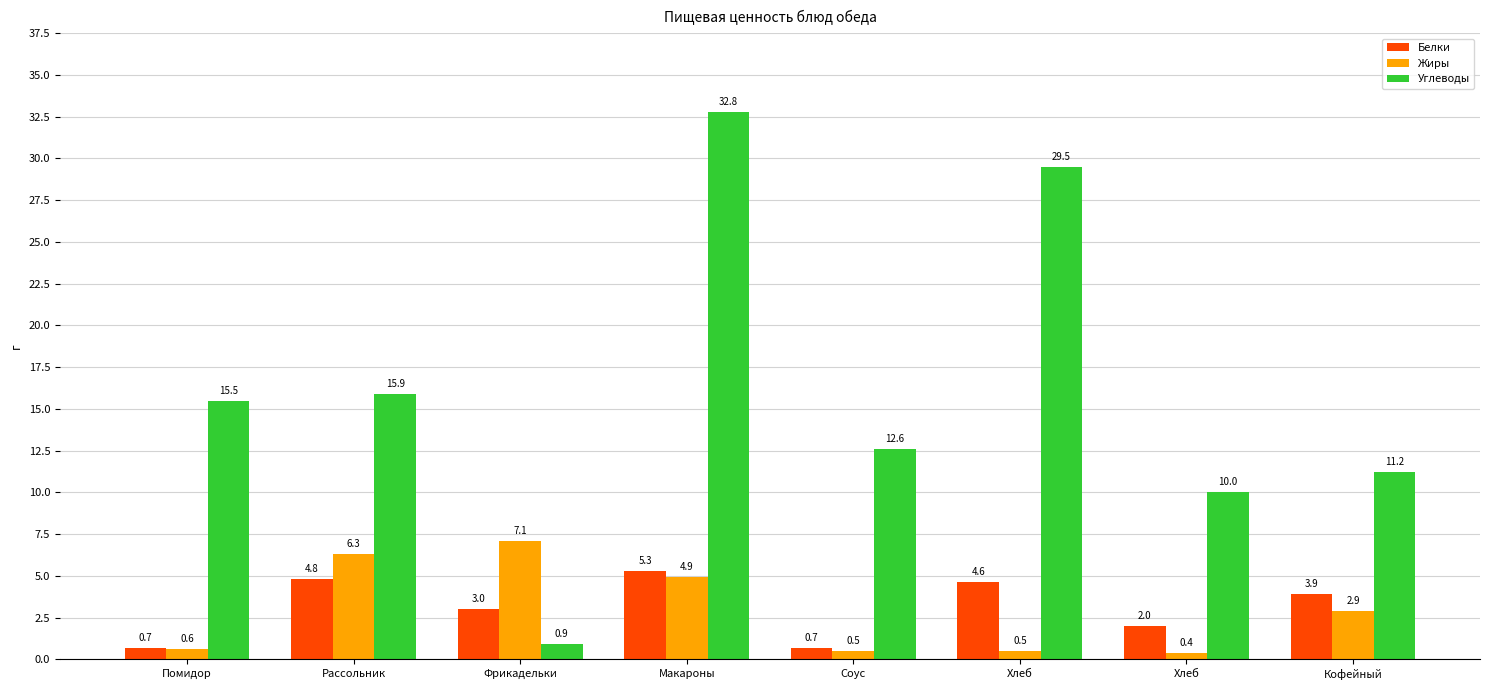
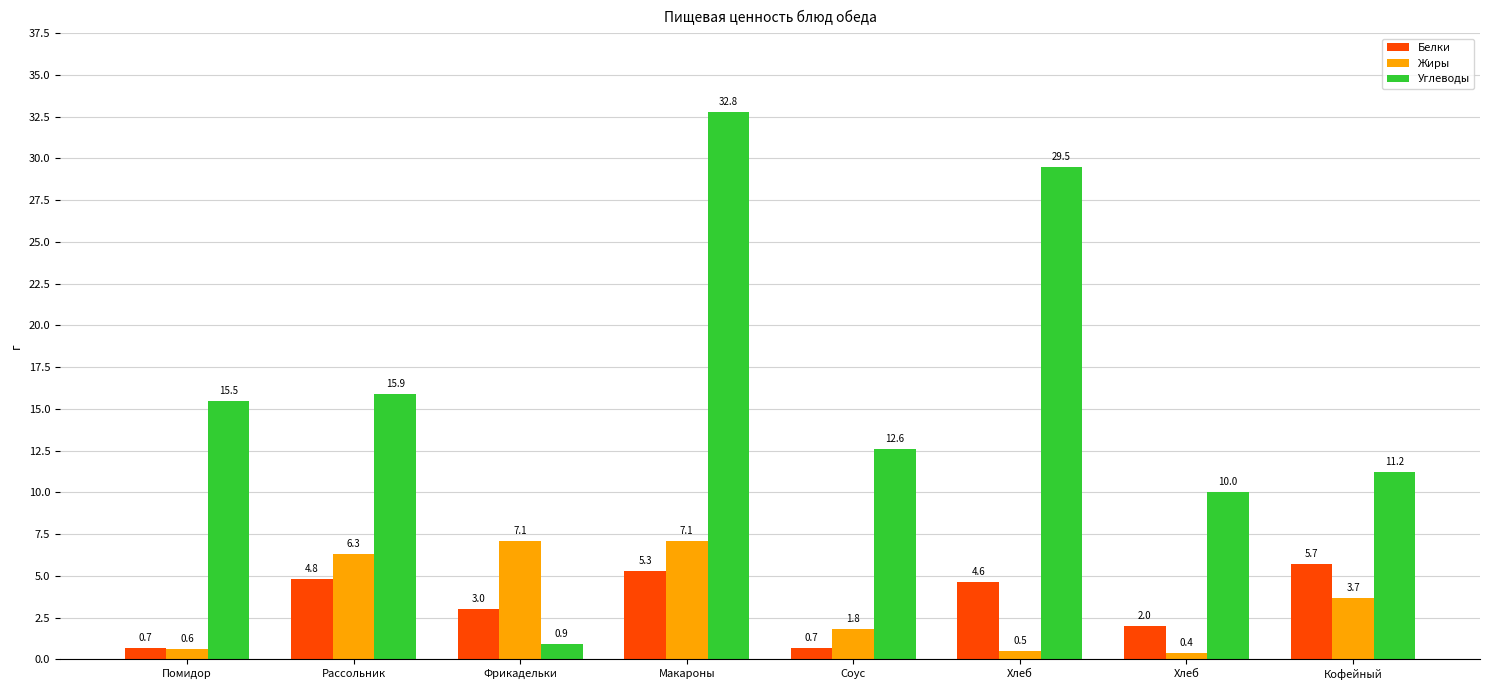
  {
    "Белки": {
      "Помидор": 0.7,
      "Рассольник": 4.8,
      "Фрикадельки": 3.0,
      "Макароны": 5.3,
      "Соус": 0.7,
-     "Кофейный": 3.9
+     "Кофейный": 5.7
    },
    "Жиры": {
      "Помидор": 0.6,
      "Рассольник": 6.3,
      "Фрикадельки": 7.1,
-     "Макароны": 4.9,
-     "Соус": 0.5,
-     "Кофейный": 2.9
+     "Макароны": 7.1,
+     "Соус": 1.8,
+     "Кофейный": 3.7
    },
    "Углеводы": {
      "Помидор": 15.5,
      "Рассольник": 15.9,
      "Фрикадельки": 0.9,
      "Макароны": 32.8,
      "Соус": 12.6,
      "Кофейный": 11.2
    }
  }
